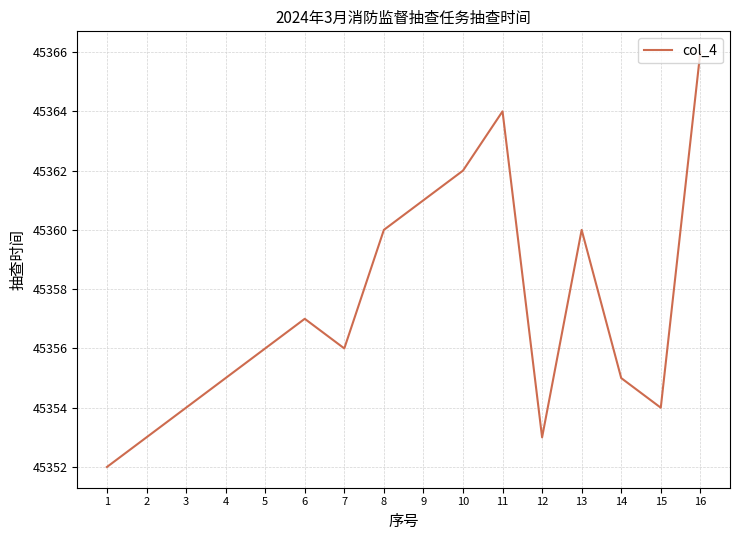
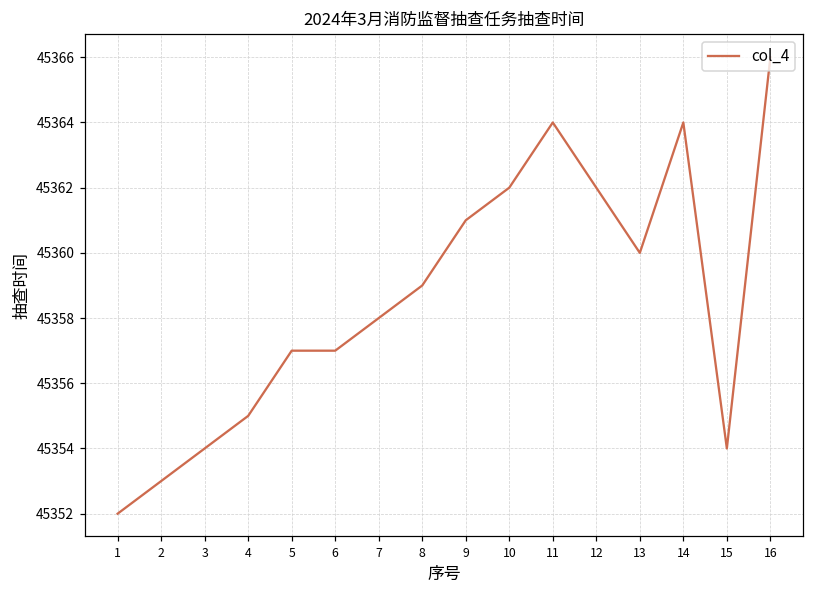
  {
    "1": 45352,
    "2": 45353,
    "3": 45354,
    "4": 45355,
-   "5": 45356,
+   "5": 45357,
    "6": 45357,
-   "7": 45356,
-   "8": 45360,
+   "7": 45358,
+   "8": 45359,
    "9": 45361,
    "10": 45362,
    "11": 45364,
-   "12": 45353,
+   "12": 45362,
    "13": 45360,
-   "14": 45355,
+   "14": 45364,
    "15": 45354
  }
